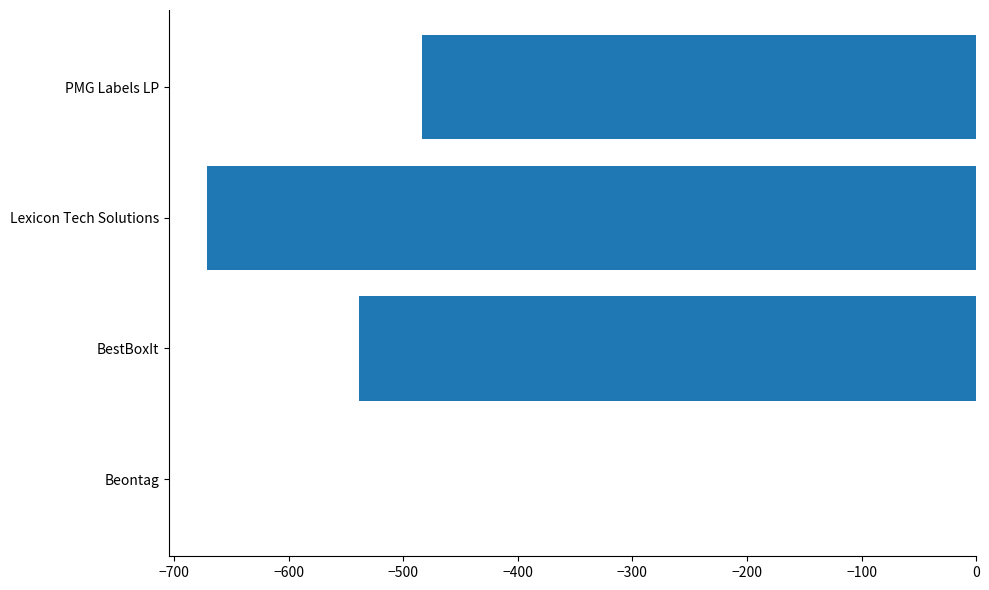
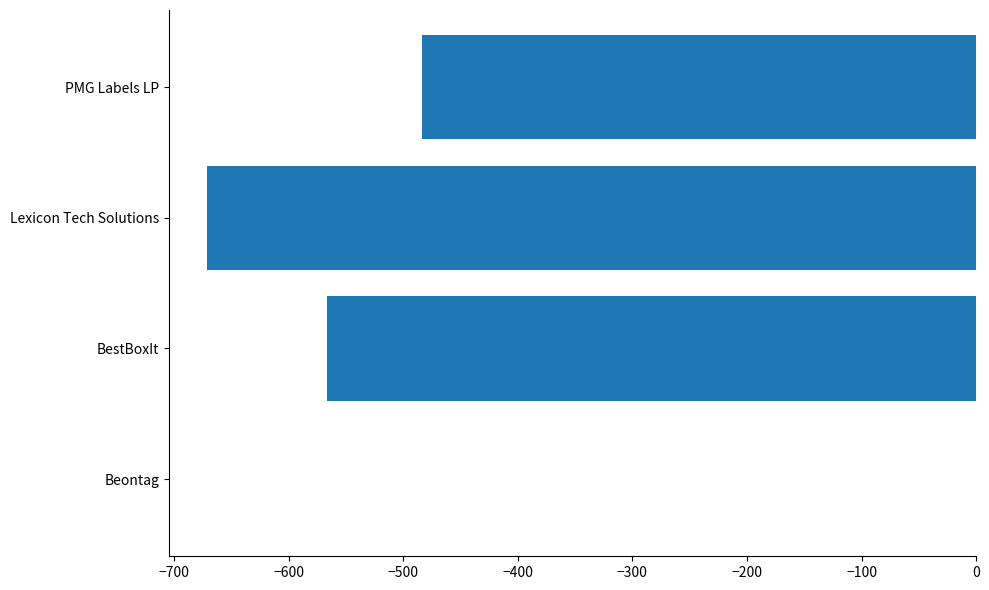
  {
    "PMG Labels LP": -484,
    "Lexicon Tech Solutions": -671,
-   "BestBoxIt": -539,
+   "BestBoxIt": -567,
    "Beontag": 0
  }
